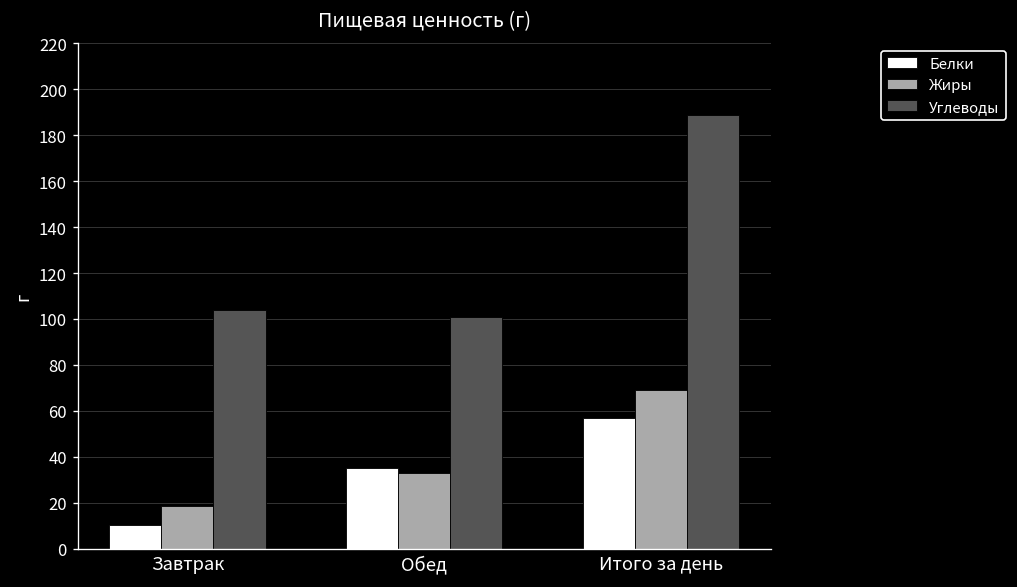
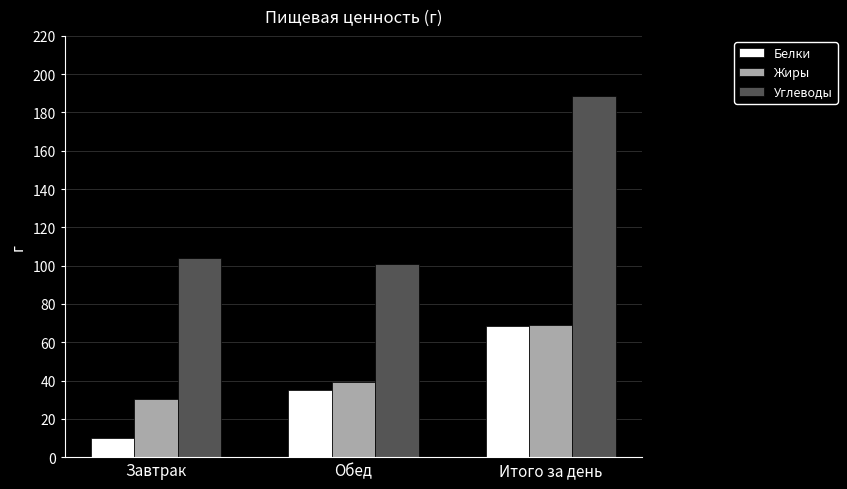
  {
    "Белки": {
      "Завтрак": 10,
      "Обед": 35,
-     "Итого за день": 57
+     "Итого за день": 68
    },
    "Жиры": {
-     "Завтрак": 19,
-     "Обед": 33,
+     "Завтрак": 30,
+     "Обед": 39,
      "Итого за день": 69
    },
    "Углеводы": {
      "Завтрак": 104,
      "Обед": 101,
      "Итого за день": 189
    }
  }
